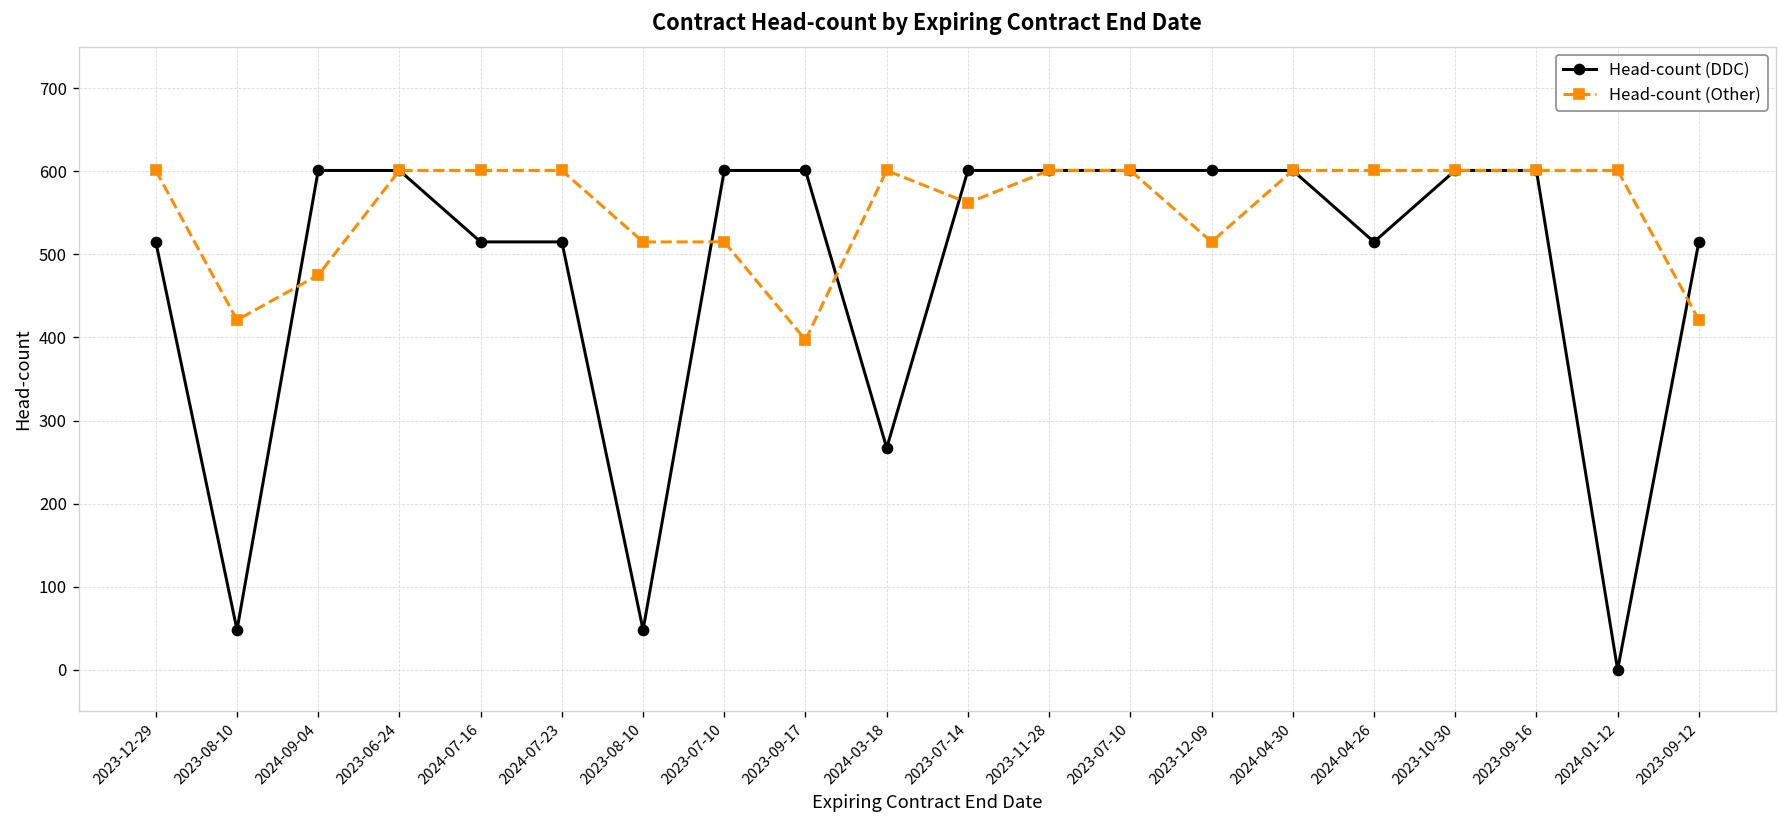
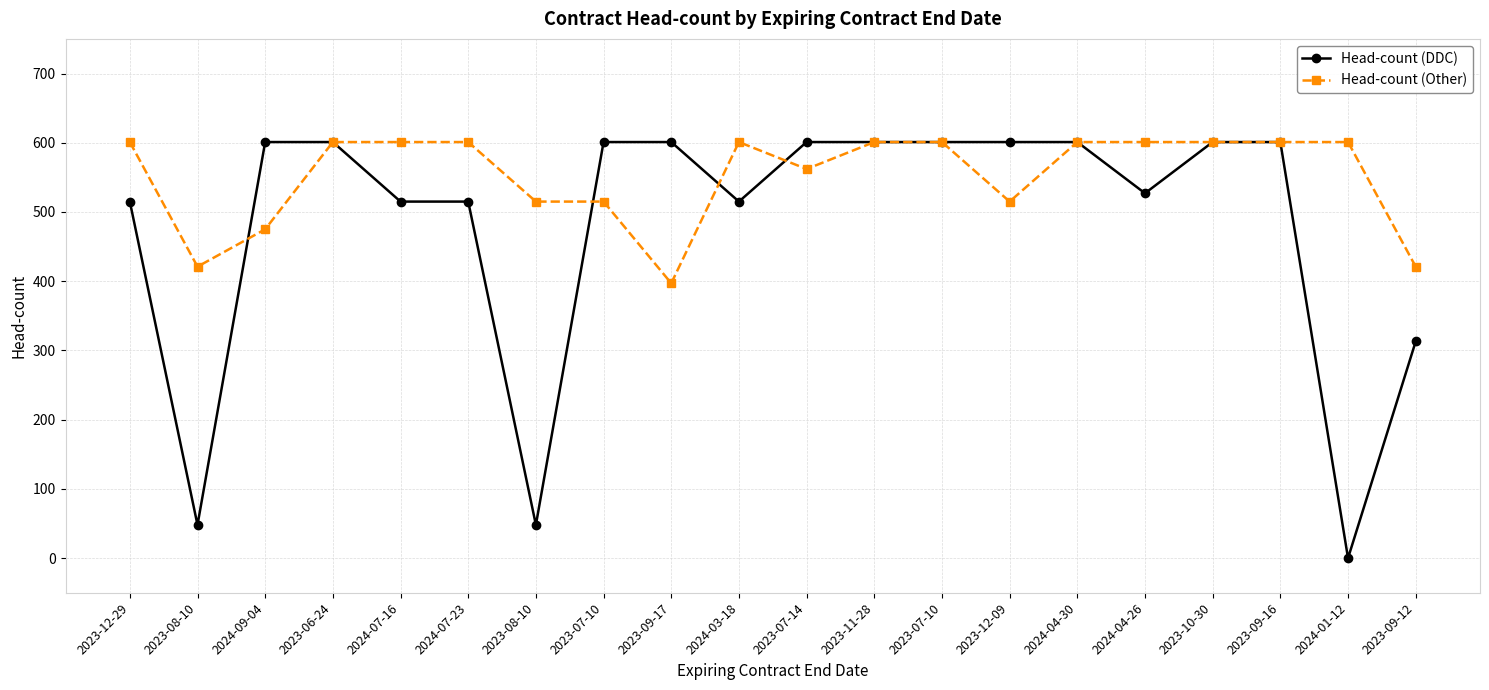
  {
    "Head-count (DDC)": {
      "2023-12-29": 520,
      "2024-09-04": 600,
      "2024-07-16": 520,
      "2024-07-23": 520,
      "2023-09-17": 600,
-     "2024-03-18": 270,
+     "2024-03-18": 520,
      "2023-07-14": 600,
      "2023-12-09": 600,
-     "2024-04-26": 520,
+     "2024-04-26": 530,
      "2024-01-12": 0,
-     "2023-09-12": 520
+     "2023-09-12": 310
    },
    "Head-count (Other)": {
      "2023-12-29": 600,
      "2024-09-04": 480,
      "2024-07-16": 600,
      "2024-07-23": 600,
      "2023-09-17": 400,
      "2024-03-18": 600,
      "2023-07-14": 560,
      "2023-12-09": 520,
      "2024-04-26": 600,
      "2024-01-12": 600,
      "2023-09-12": 420
    }
  }
